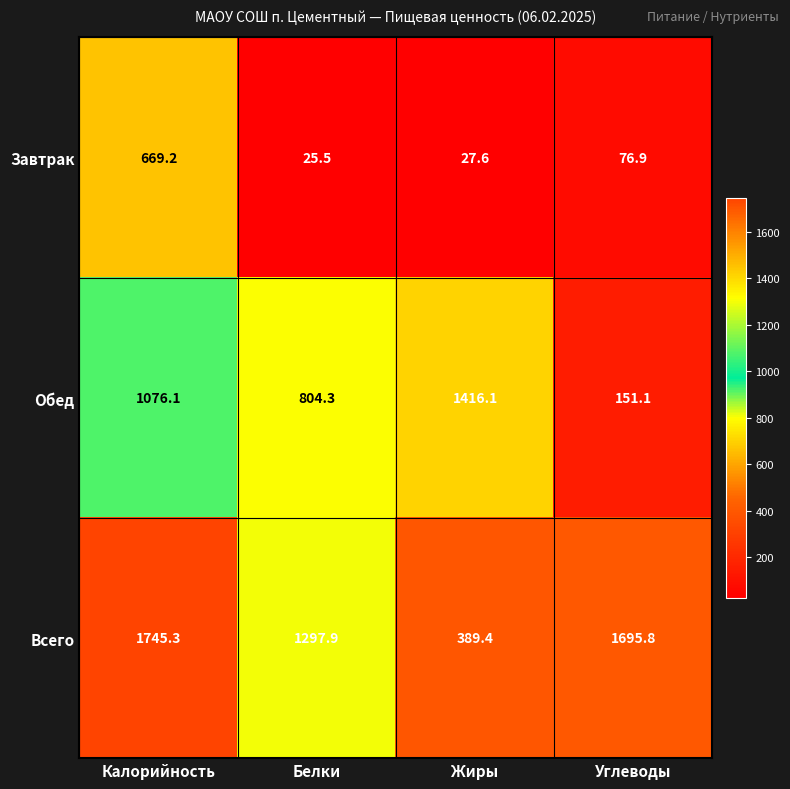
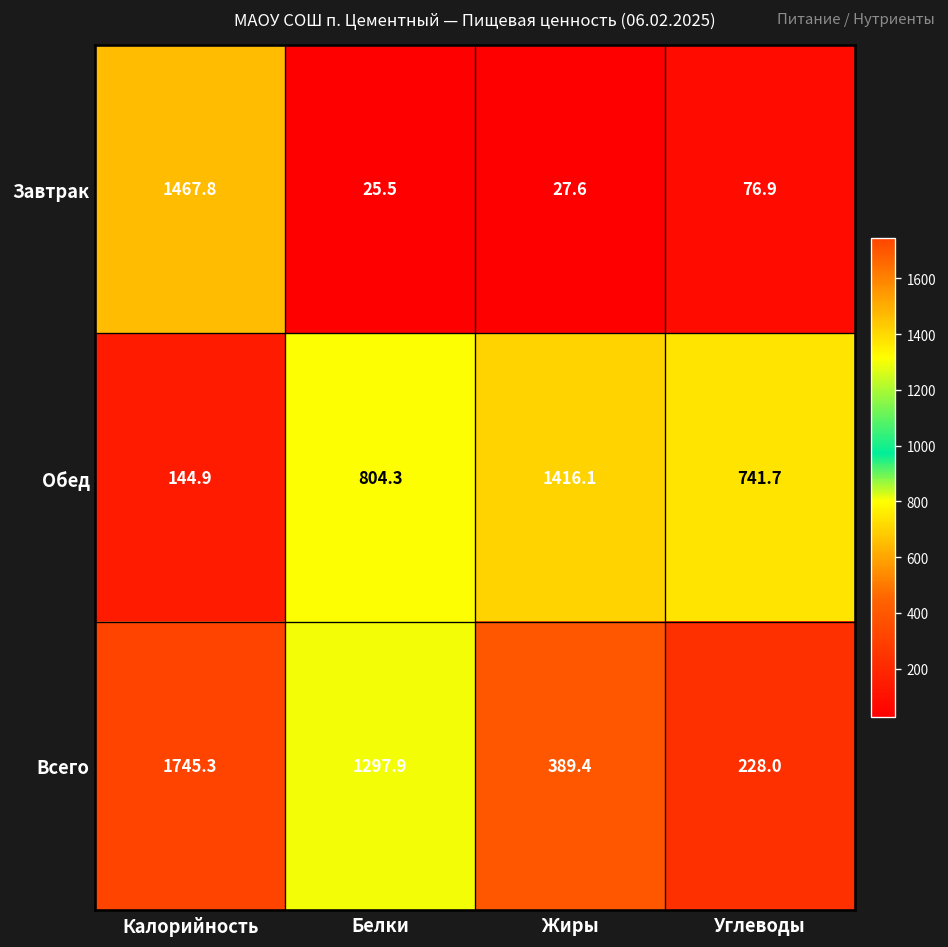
  {
    "Завтрак": {
-     "Калорийность": 669.2,
+     "Калорийность": 1467.8,
      "Белки": 25.5,
      "Жиры": 27.6,
      "Углеводы": 76.9
    },
    "Обед": {
-     "Калорийность": 1076.1,
+     "Калорийность": 144.9,
      "Белки": 804.3,
      "Жиры": 1416.1,
-     "Углеводы": 151.1
+     "Углеводы": 741.7
    },
    "Всего": {
      "Калорийность": 1745.3,
      "Белки": 1297.9,
      "Жиры": 389.4,
-     "Углеводы": 1695.8
+     "Углеводы": 228.0
    }
  }
